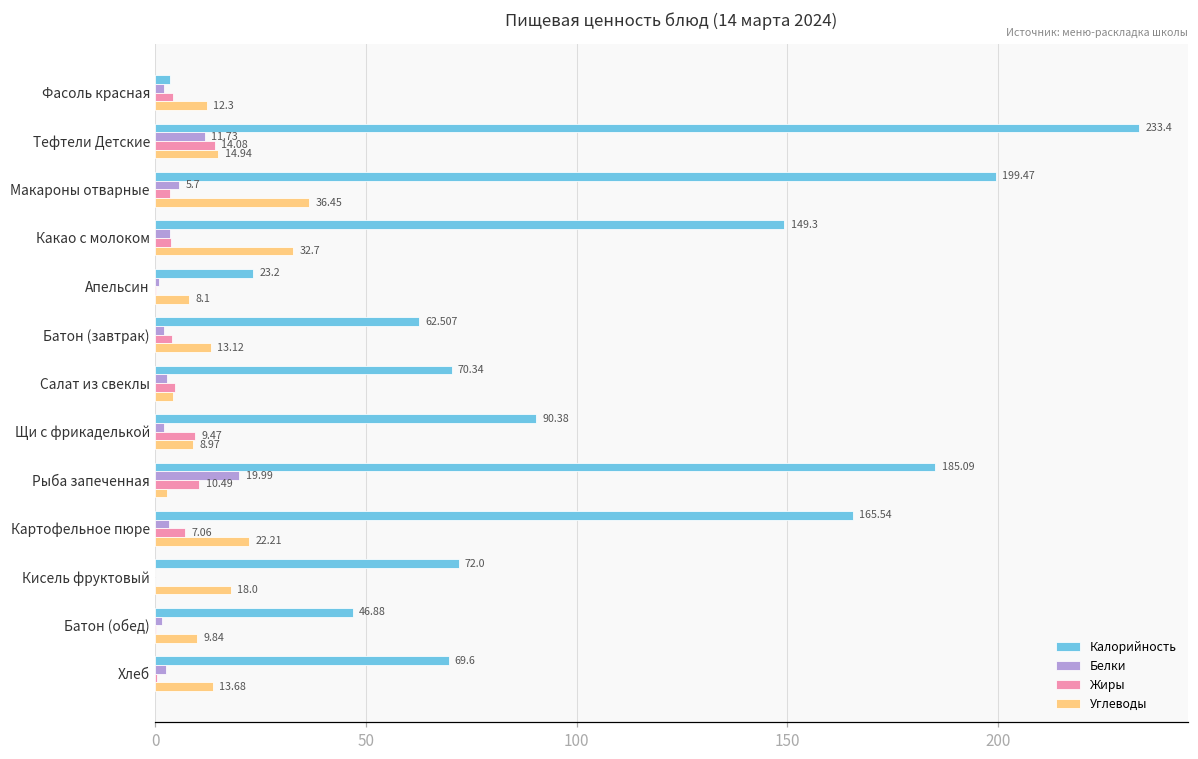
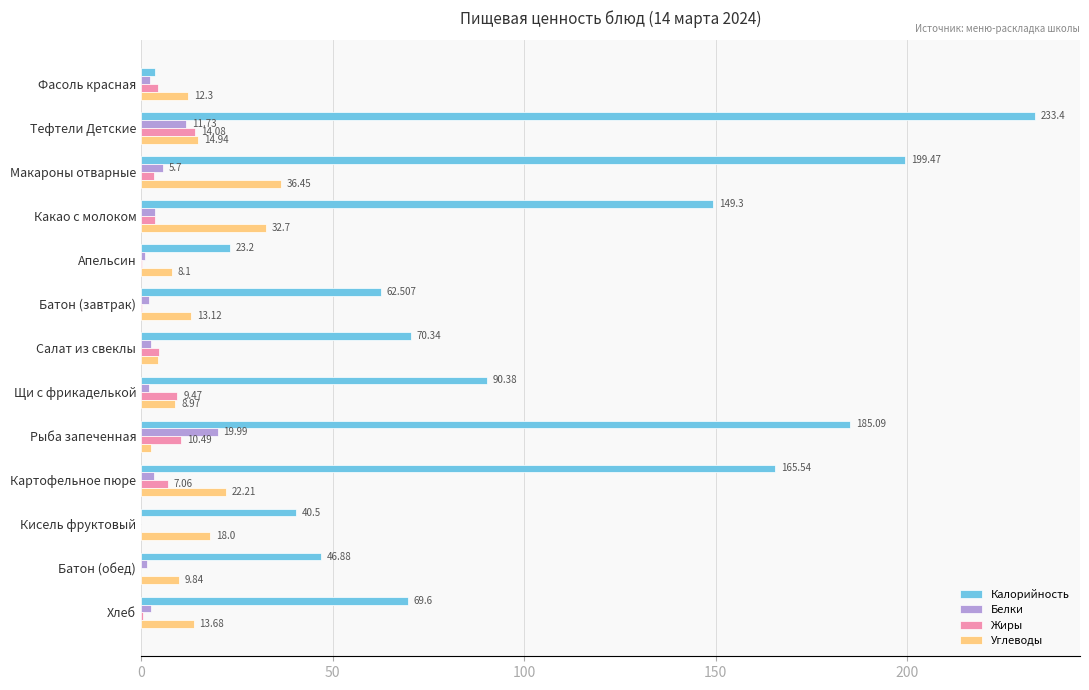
  {
    "Калорийность": {
      "Тефтели Детские": 233.4,
      "Макароны отварные": 199.47,
      "Какао с молоком": 149.3,
      "Апельсин": 23.2,
      "Батон (завтрак)": 62.507,
      "Салат из свеклы": 70.34,
      "Щи с фрикаделькой": 90.38,
      "Рыба запеченная": 185.09,
      "Картофельное пюре": 165.54,
-     "Кисель фруктовый": 72.0,
+     "Кисель фруктовый": 40.5,
      "Батон (обед)": 46.88,
      "Хлеб": 69.6
    },
    "Белки": {
      "Тефтели Детские": 11.73,
      "Макароны отварные": 5.7,
      "Рыба запеченная": 19.99
    },
    "Жиры": {
      "Фасоль красная": 4,
      "Макароны отварные": 3,
      "Какао с молоком": 4,
-     "Батон (завтрак)": 4,
+     "Батон (завтрак)": 0,
      "Салат из свеклы": 5,
      "Кисель фруктовый": 0
    },
    "Углеводы": {
      "Фасоль красная": 12.3,
      "Макароны отварные": 36.45,
      "Какао с молоком": 32.7,
      "Апельсин": 8.1,
      "Батон (завтрак)": 13.12,
      "Картофельное пюре": 22.21,
      "Кисель фруктовый": 18.0,
      "Батон (обед)": 9.84,
      "Хлеб": 13.68
    }
  }
